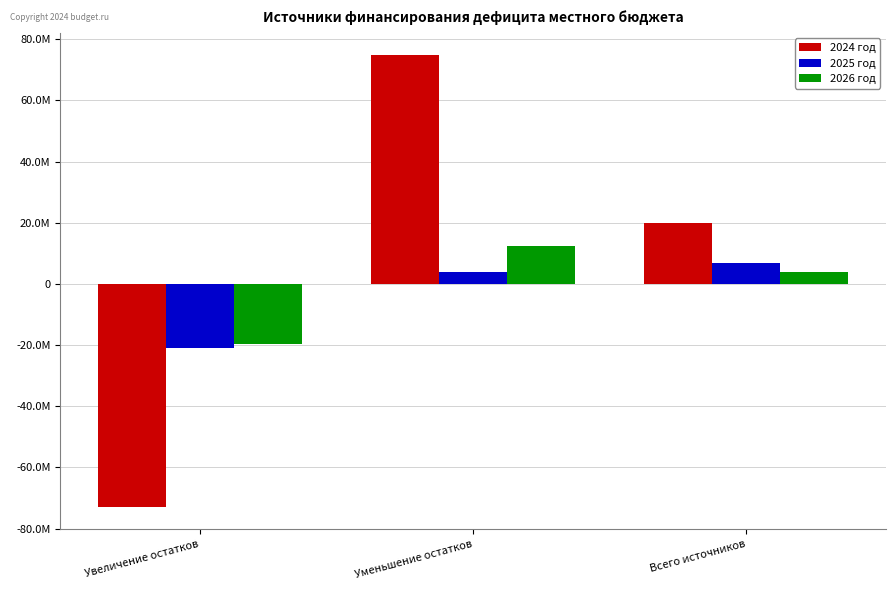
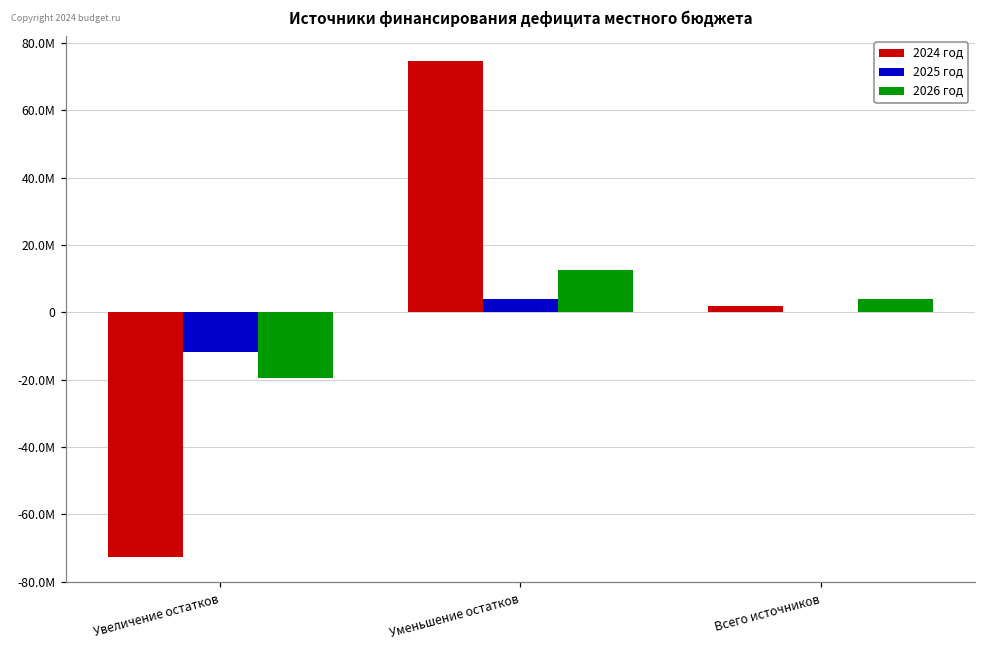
  {
    "2024 год": {
      "Увеличение остатков": -73000000,
      "Уменьшение остатков": 75000000,
-     "Всего источников": 20000000
+     "Всего источников": 2000000
    },
    "2025 год": {
-     "Увеличение остатков": -21000000,
+     "Увеличение остатков": -12000000,
      "Уменьшение остатков": 4000000,
-     "Всего источников": 7000000
+     "Всего источников": 0
    },
    "2026 год": {
      "Увеличение остатков": -19000000,
      "Уменьшение остатков": 12000000,
      "Всего источников": 4000000
    }
  }
